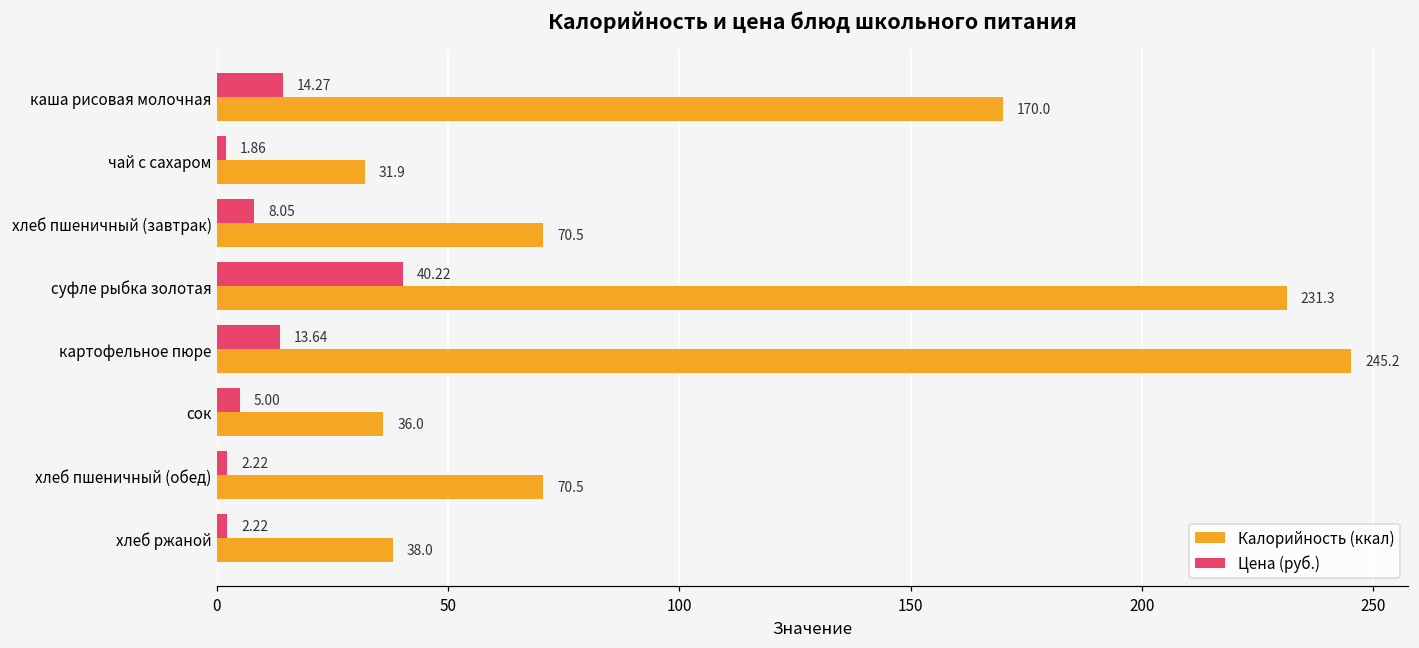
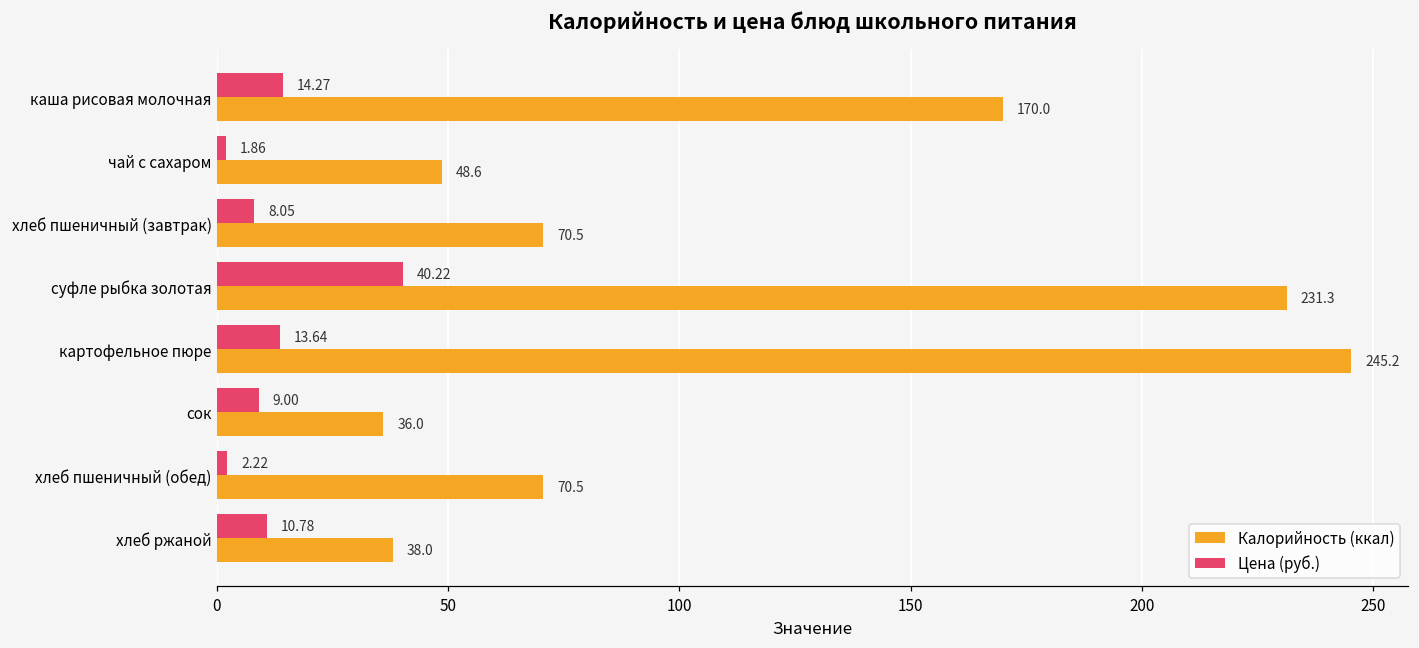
  {
    "Калорийность (ккал)": {
      "каша рисовая молочная": 170.0,
-     "чай с сахаром": 31.9,
+     "чай с сахаром": 48.6,
      "хлеб пшеничный (завтрак)": 70.5,
      "суфле рыбка золотая": 231.3,
      "картофельное пюре": 245.2,
      "сок": 36.0,
      "хлеб пшеничный (обед)": 70.5,
      "хлеб ржаной": 38.0
    },
    "Цена (руб.)": {
      "каша рисовая молочная": 14.27,
      "чай с сахаром": 1.86,
      "хлеб пшеничный (завтрак)": 8.05,
      "суфле рыбка золотая": 40.22,
      "картофельное пюре": 13.64,
-     "сок": 5.00,
+     "сок": 9.00,
      "хлеб пшеничный (обед)": 2.22,
-     "хлеб ржаной": 2.22
+     "хлеб ржаной": 10.78
    }
  }
